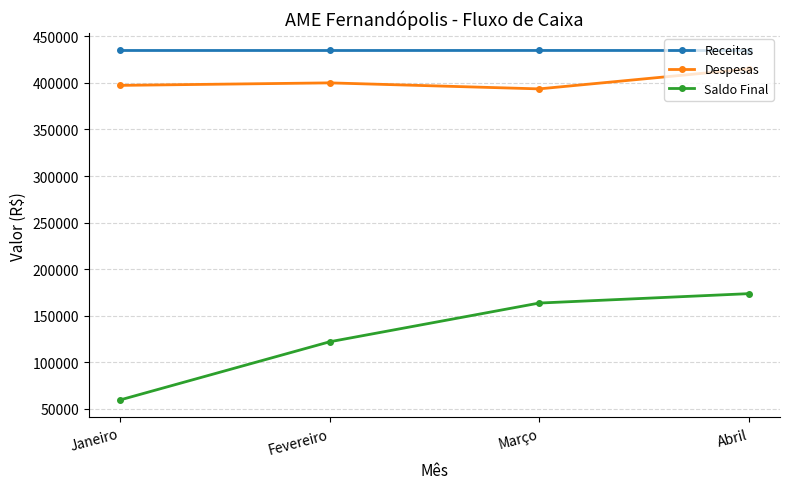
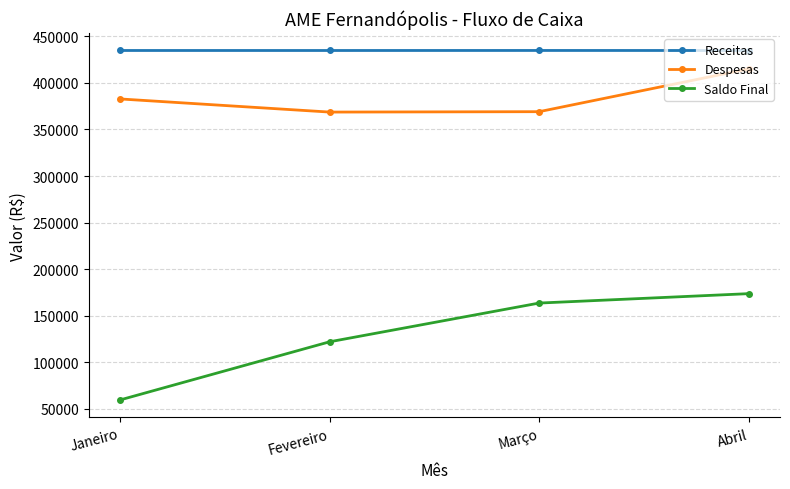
  {
    "Receitas": {
      "Janeiro": 430000,
      "Fevereiro": 430000,
      "Março": 430000
    },
    "Despesas": {
-     "Janeiro": 400000,
-     "Fevereiro": 400000,
-     "Março": 390000
+     "Janeiro": 380000,
+     "Fevereiro": 370000,
+     "Março": 370000
    },
    "Saldo Final": {
      "Janeiro": 60000,
      "Fevereiro": 120000,
      "Março": 160000,
      "Abril": 170000
    }
  }
